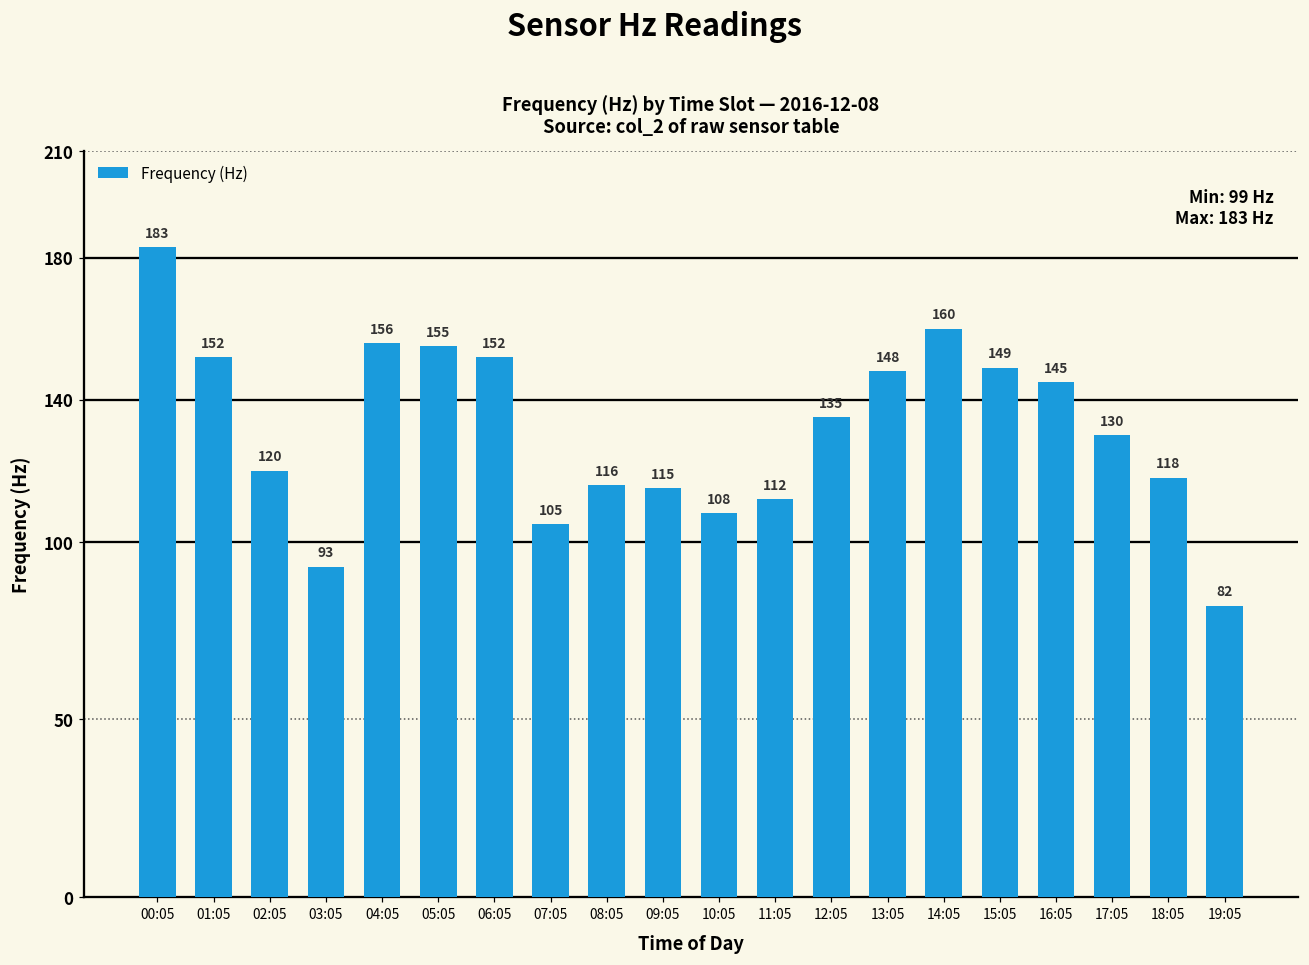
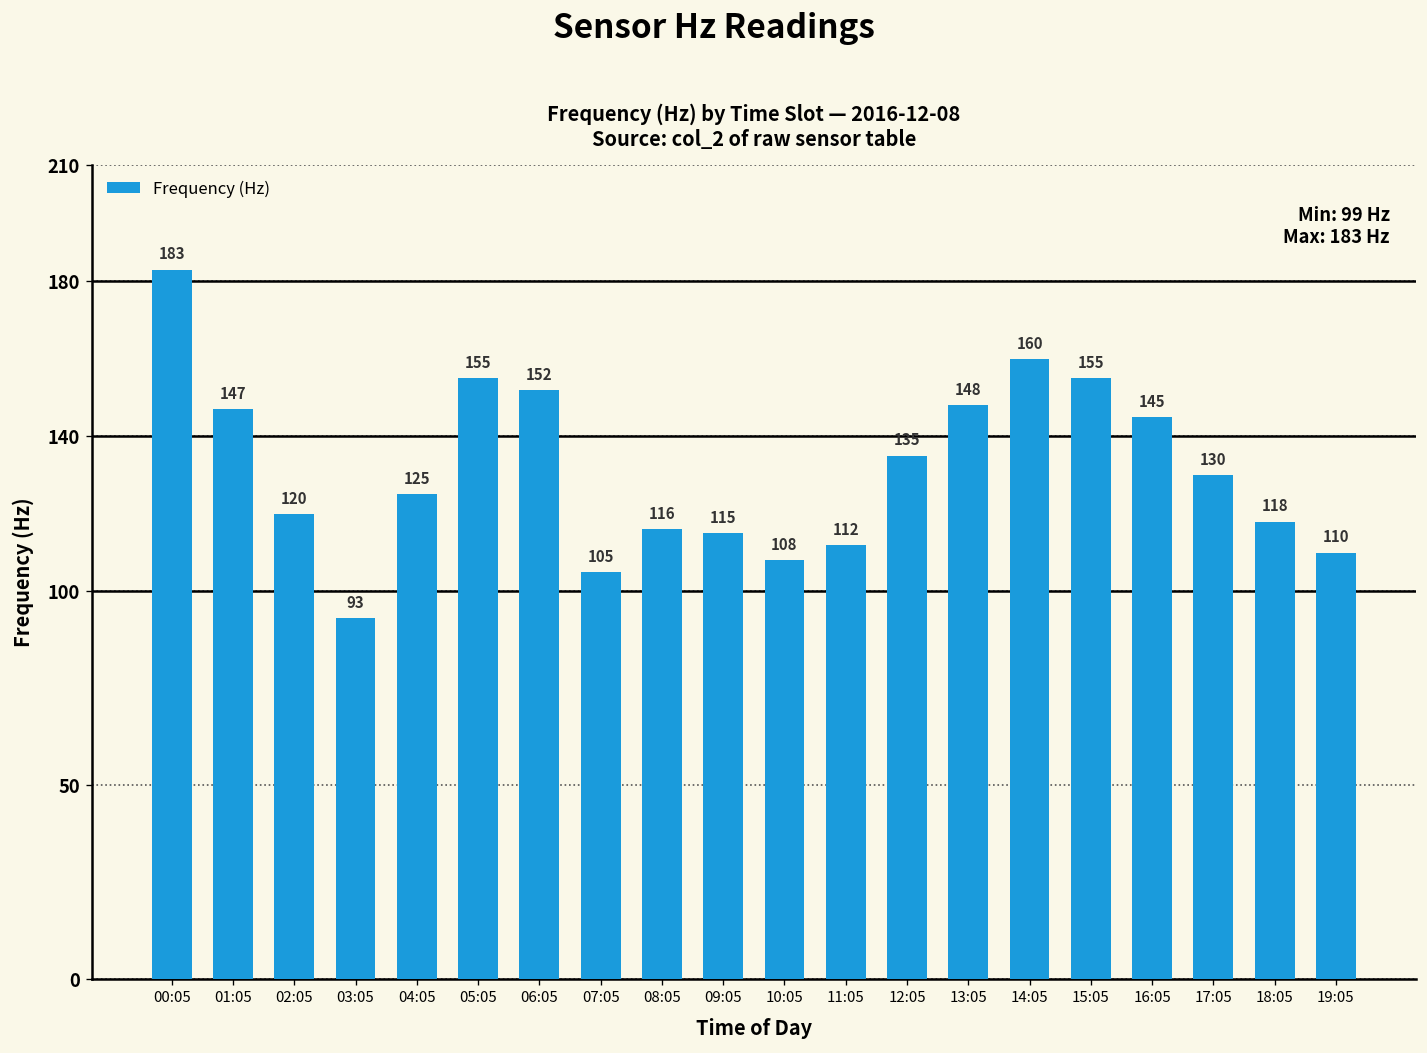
  {
    "00:05": 183,
-   "01:05": 152,
+   "01:05": 147,
    "02:05": 120,
    "03:05": 93,
-   "04:05": 156,
+   "04:05": 125,
    "05:05": 155,
    "06:05": 152,
    "07:05": 105,
    "08:05": 116,
    "09:05": 115,
    "10:05": 108,
    "11:05": 112,
    "12:05": 135,
    "13:05": 148,
    "14:05": 160,
-   "15:05": 149,
+   "15:05": 155,
    "16:05": 145,
    "17:05": 130,
    "18:05": 118,
-   "19:05": 82
+   "19:05": 110
  }
